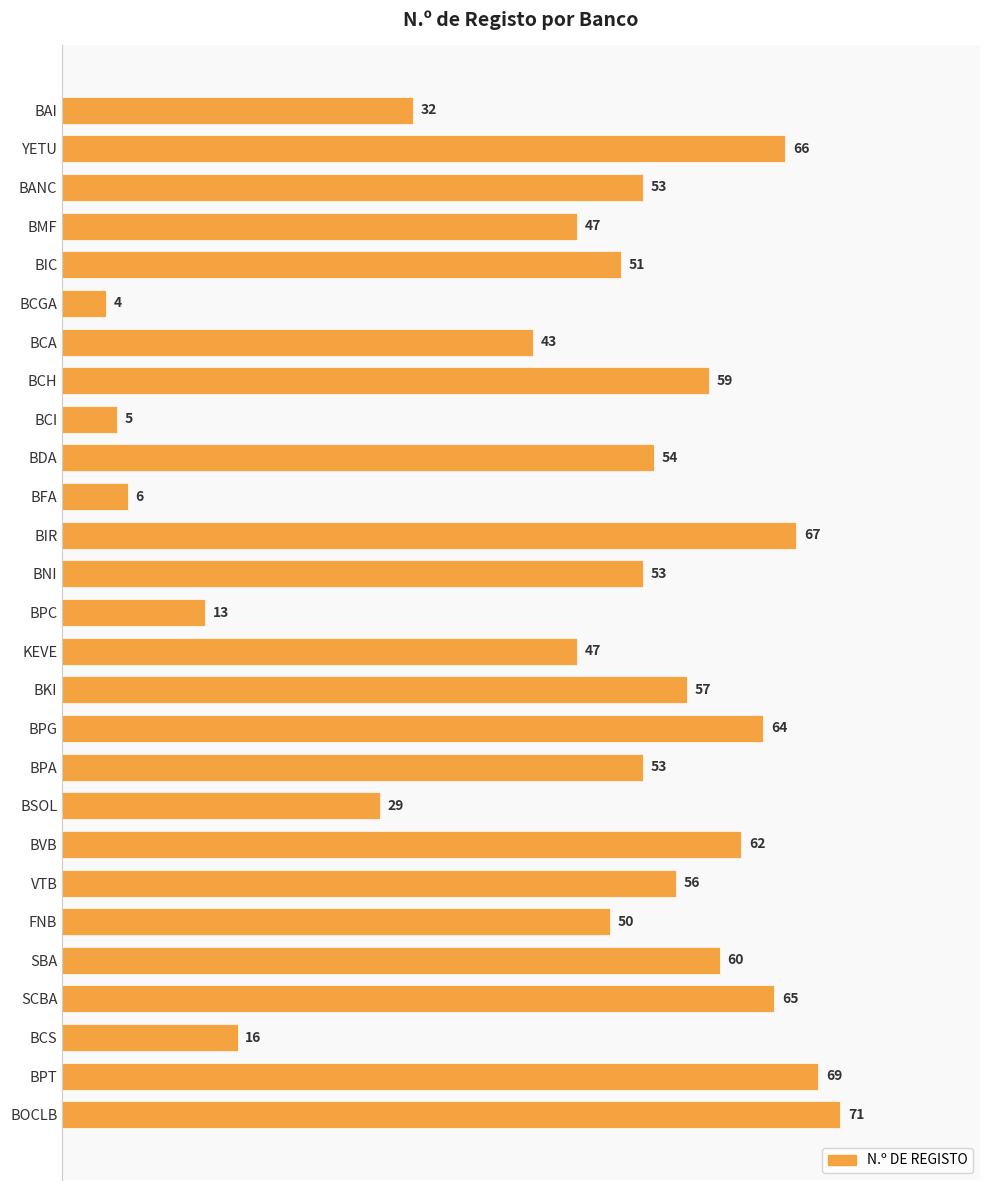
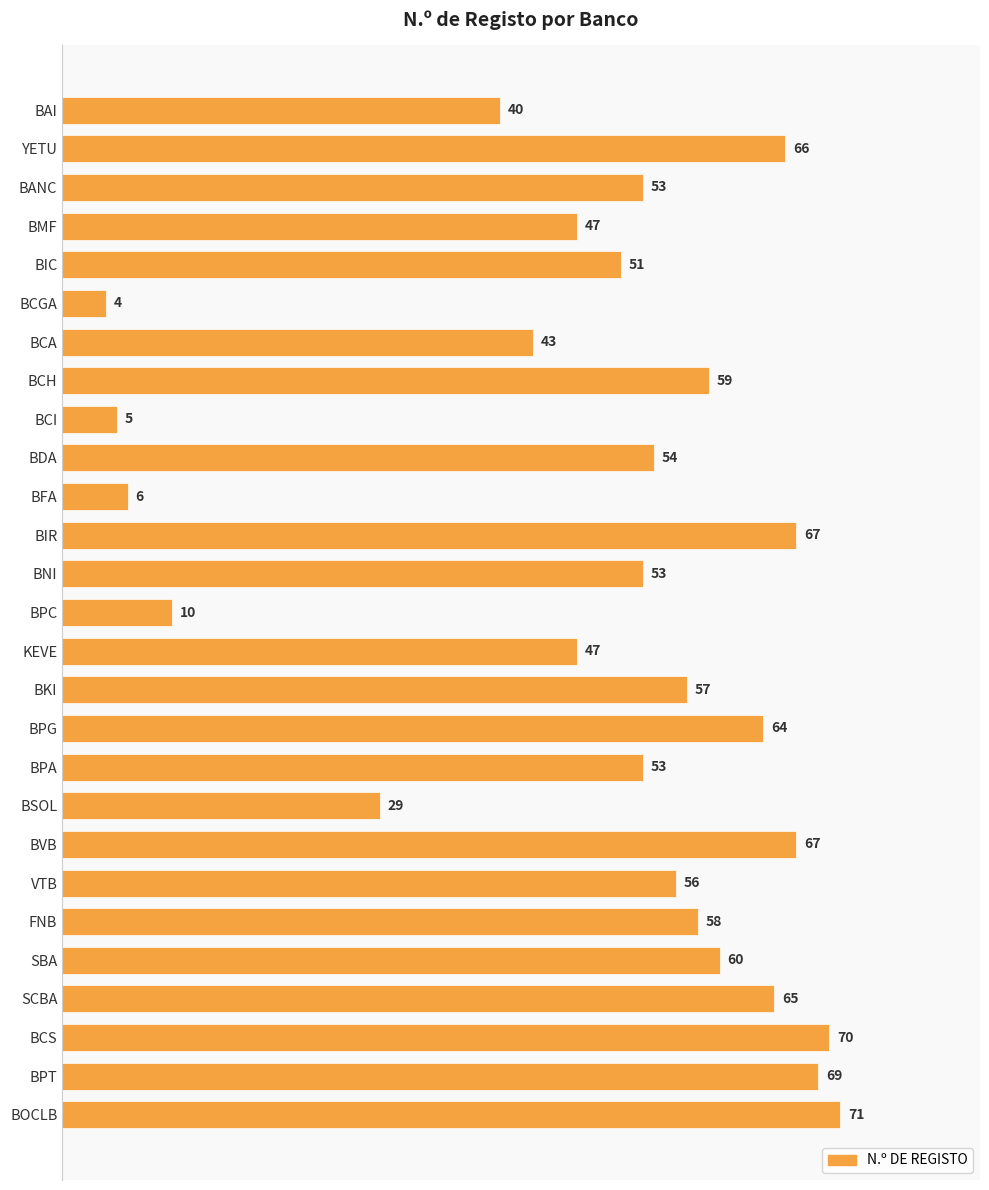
  {
-   "BAI": 32,
+   "BAI": 40,
    "YETU": 66,
    "BANC": 53,
    "BMF": 47,
    "BIC": 51,
    "BCGA": 4,
    "BCA": 43,
    "BCH": 59,
    "BCI": 5,
    "BDA": 54,
    "BFA": 6,
    "BIR": 67,
    "BNI": 53,
-   "BPC": 13,
+   "BPC": 10,
    "KEVE": 47,
    "BKI": 57,
    "BPG": 64,
    "BPA": 53,
    "BSOL": 29,
-   "BVB": 62,
+   "BVB": 67,
    "VTB": 56,
-   "FNB": 50,
+   "FNB": 58,
    "SBA": 60,
    "SCBA": 65,
-   "BCS": 16,
+   "BCS": 70,
    "BPT": 69,
    "BOCLB": 71
  }
